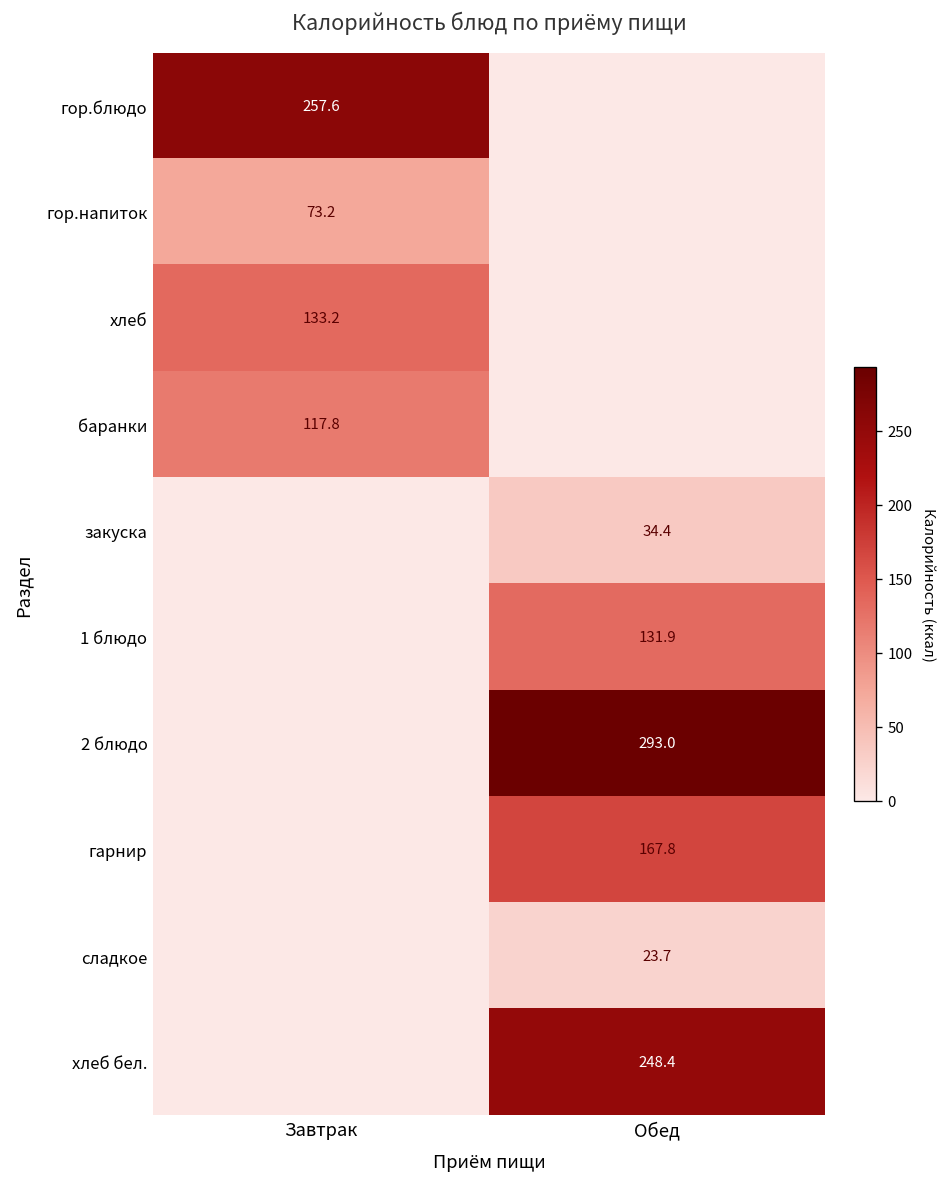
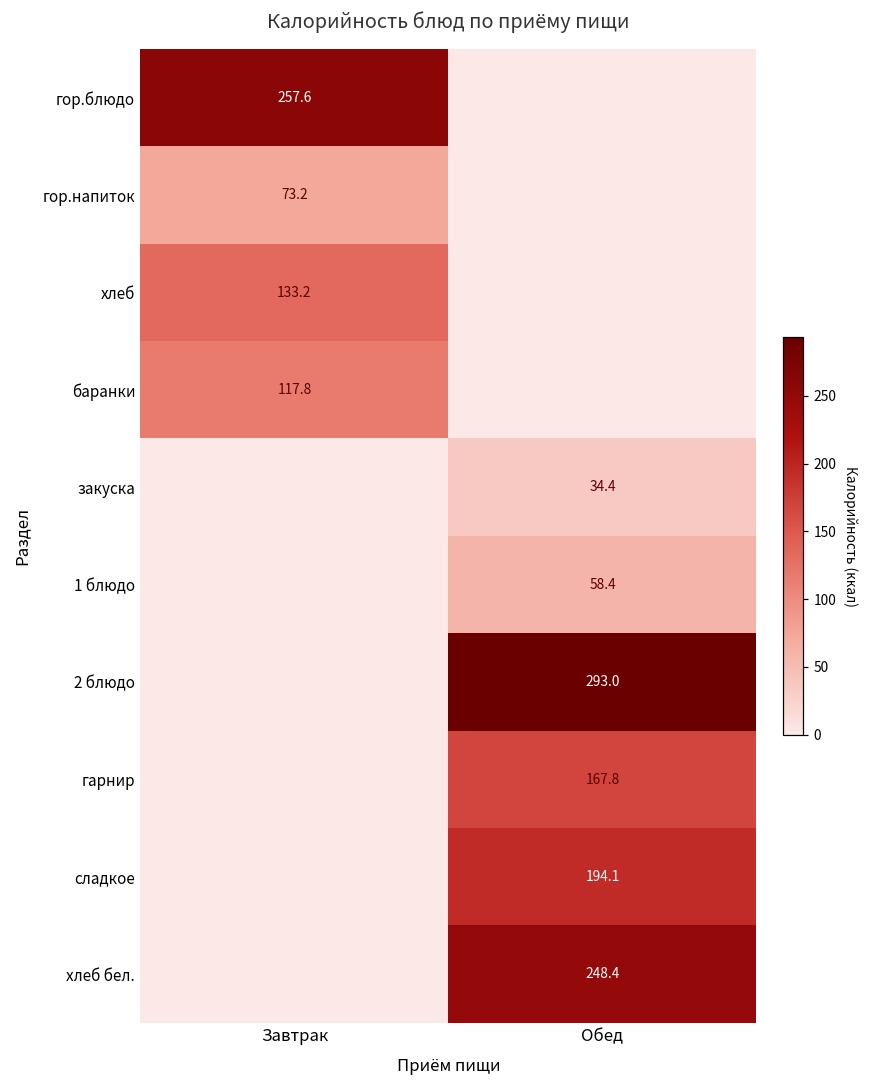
  {
    "гор.блюдо": {
      "Завтрак": 257.6
    },
    "гор.напиток": {
      "Завтрак": 73.2
    },
    "хлеб": {
      "Завтрак": 133.2
    },
    "баранки": {
      "Завтрак": 117.8
    },
    "закуска": {
      "Обед": 34.4
    },
    "1 блюдо": {
-     "Обед": 131.9
+     "Обед": 58.4
    },
    "2 блюдо": {
      "Обед": 293.0
    },
    "гарнир": {
      "Обед": 167.8
    },
    "сладкое": {
-     "Обед": 23.7
+     "Обед": 194.1
    },
    "хлеб бел.": {
      "Обед": 248.4
    }
  }
